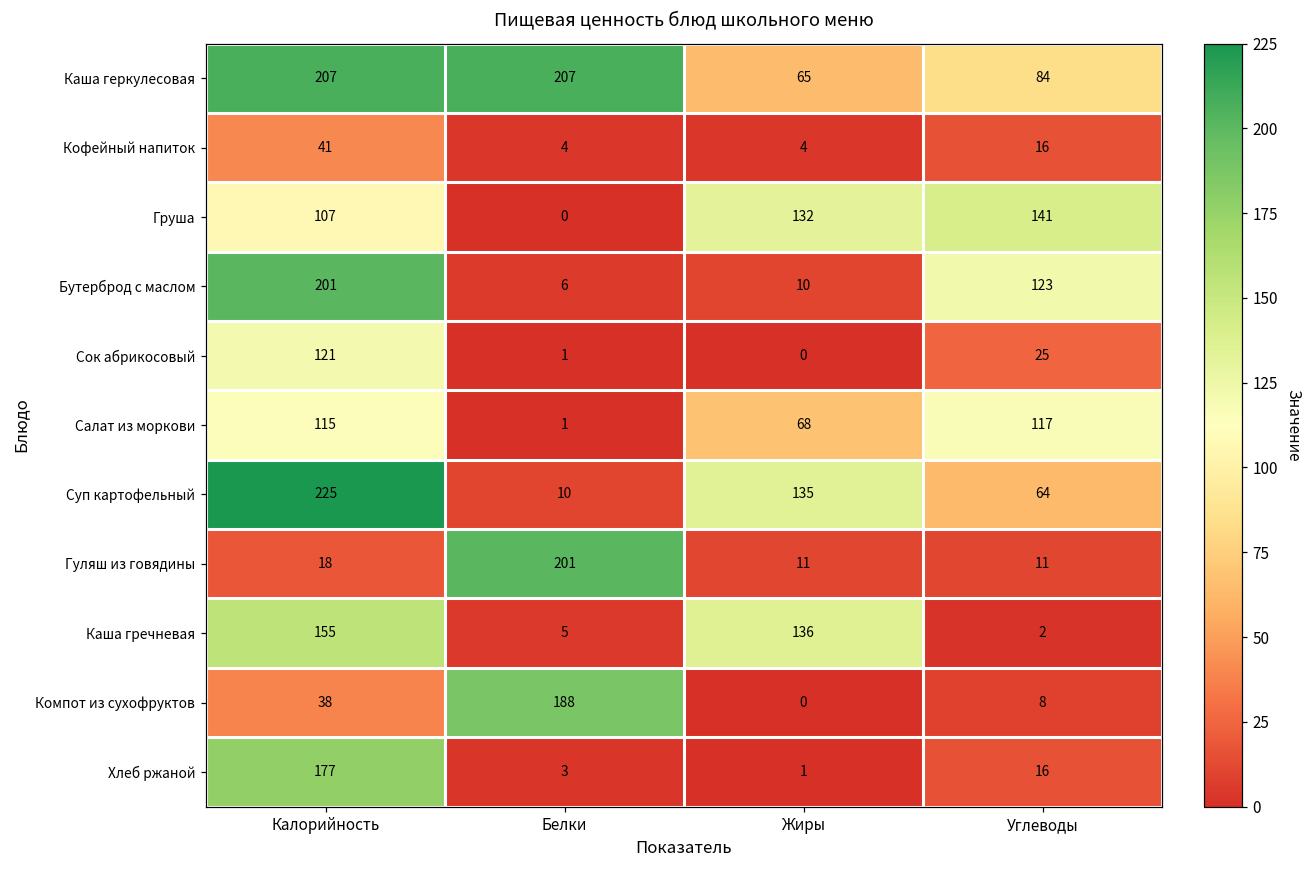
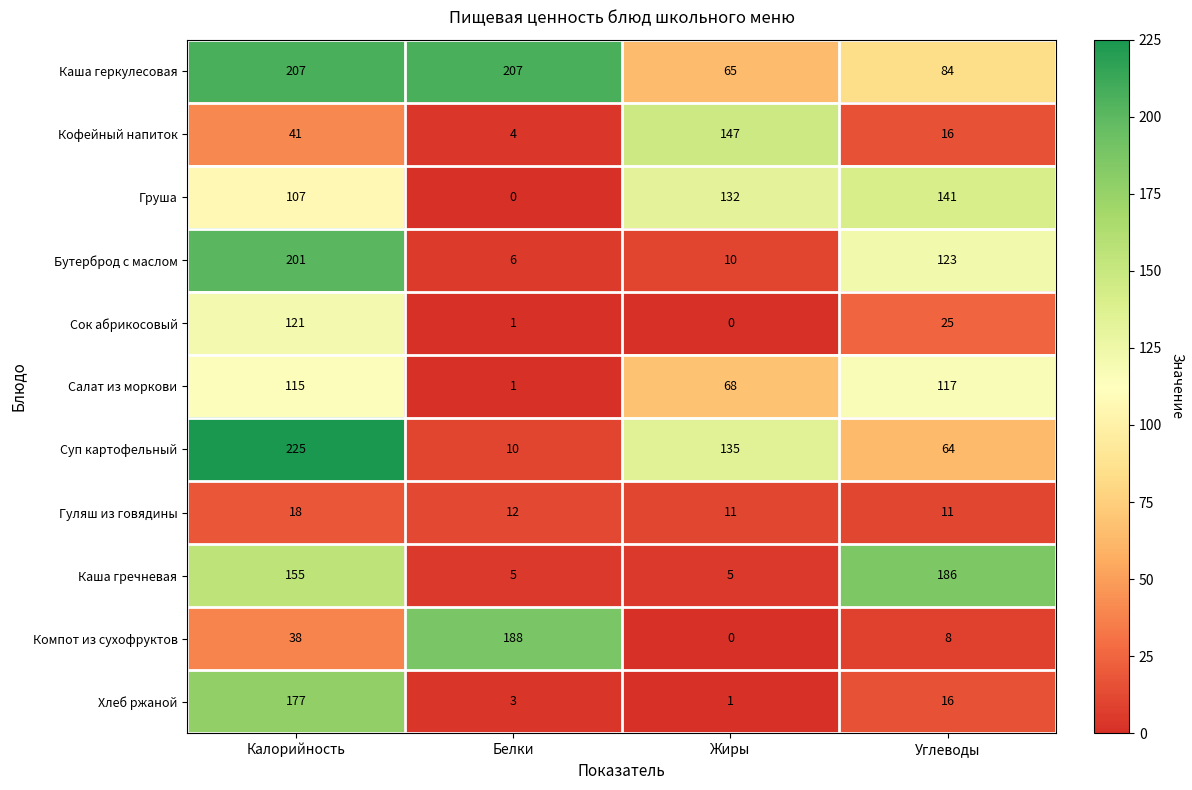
  {
    "Каша геркулесовая": {
      "Калорийность": 207,
      "Белки": 207,
      "Жиры": 65,
      "Углеводы": 84
    },
    "Кофейный напиток": {
      "Калорийность": 41,
      "Белки": 4,
-     "Жиры": 4,
+     "Жиры": 147,
      "Углеводы": 16
    },
    "Груша": {
      "Калорийность": 107,
      "Белки": 0,
      "Жиры": 132,
      "Углеводы": 141
    },
    "Бутерброд с маслом": {
      "Калорийность": 201,
      "Белки": 6,
      "Жиры": 10,
      "Углеводы": 123
    },
    "Сок абрикосовый": {
      "Калорийность": 121,
      "Белки": 1,
      "Жиры": 0,
      "Углеводы": 25
    },
    "Салат из моркови": {
      "Калорийность": 115,
      "Белки": 1,
      "Жиры": 68,
      "Углеводы": 117
    },
    "Суп картофельный": {
      "Калорийность": 225,
      "Белки": 10,
      "Жиры": 135,
      "Углеводы": 64
    },
    "Гуляш из говядины": {
      "Калорийность": 18,
-     "Белки": 201,
+     "Белки": 12,
      "Жиры": 11,
      "Углеводы": 11
    },
    "Каша гречневая": {
      "Калорийность": 155,
      "Белки": 5,
-     "Жиры": 136,
-     "Углеводы": 2
+     "Жиры": 5,
+     "Углеводы": 186
    },
    "Компот из сухофруктов": {
      "Калорийность": 38,
      "Белки": 188,
      "Жиры": 0,
      "Углеводы": 8
    },
    "Хлеб ржаной": {
      "Калорийность": 177,
      "Белки": 3,
      "Жиры": 1,
      "Углеводы": 16
    }
  }
